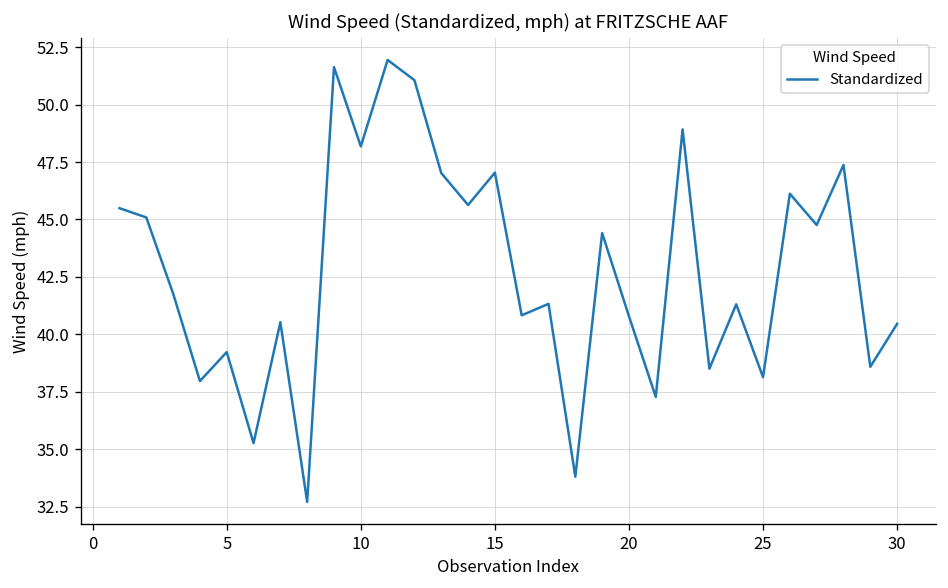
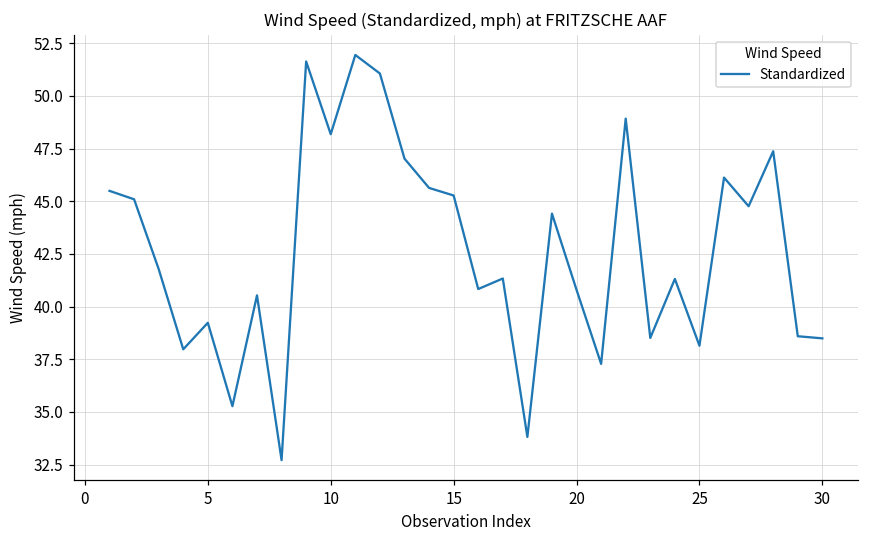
  {
    "5": 39.2,
    "10": 48.2,
-   "15": 47.0,
+   "15": 45.3,
    "20": 40.8,
    "25": 38.1,
-   "30": 40.5
+   "30": 38.5
  }
